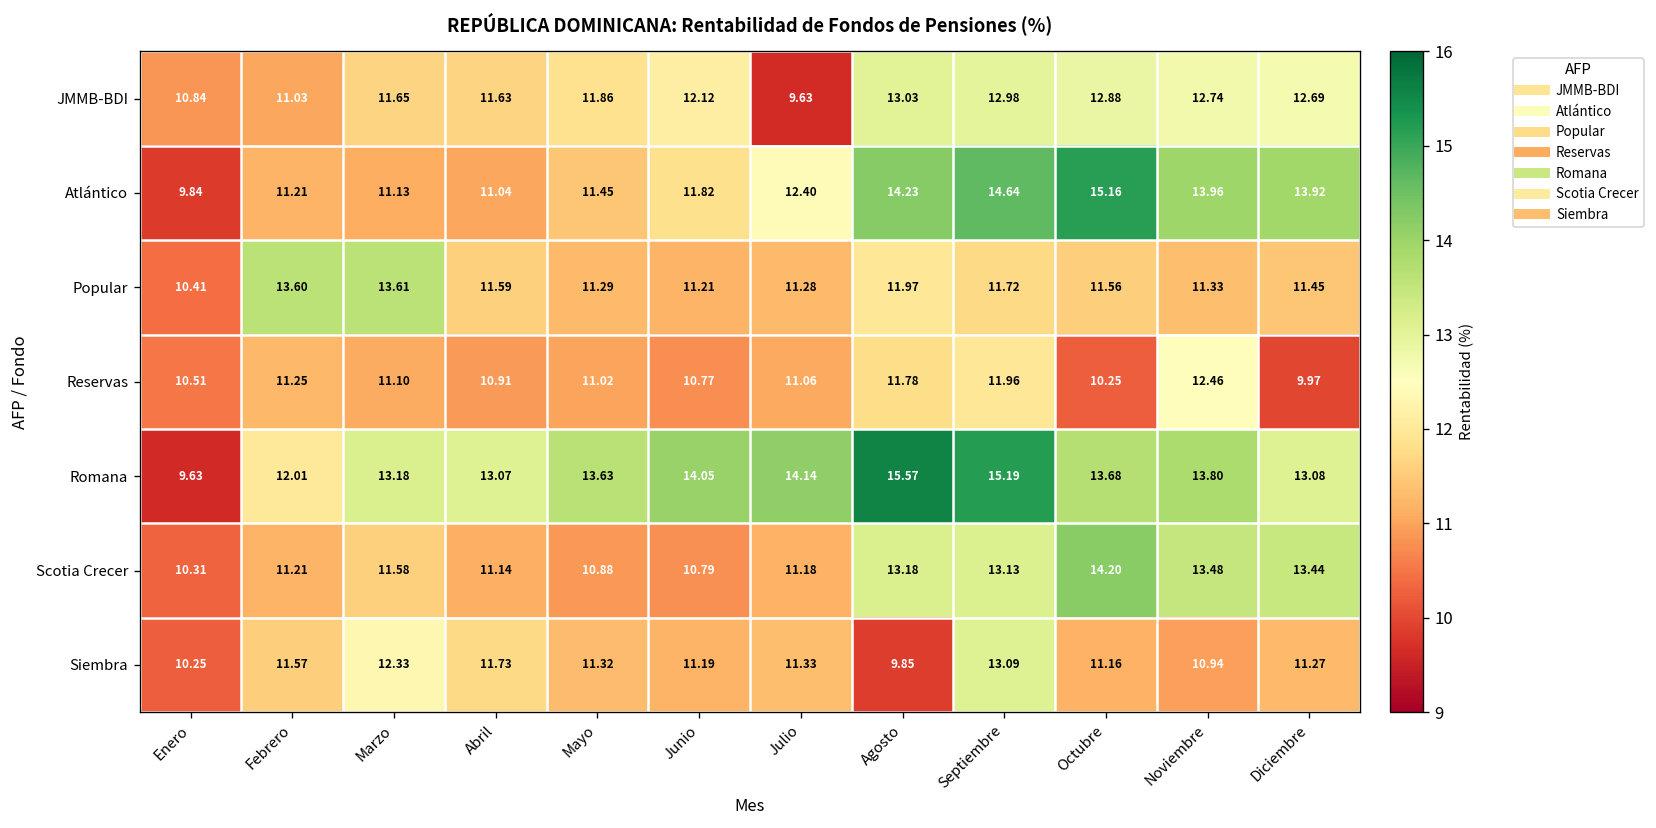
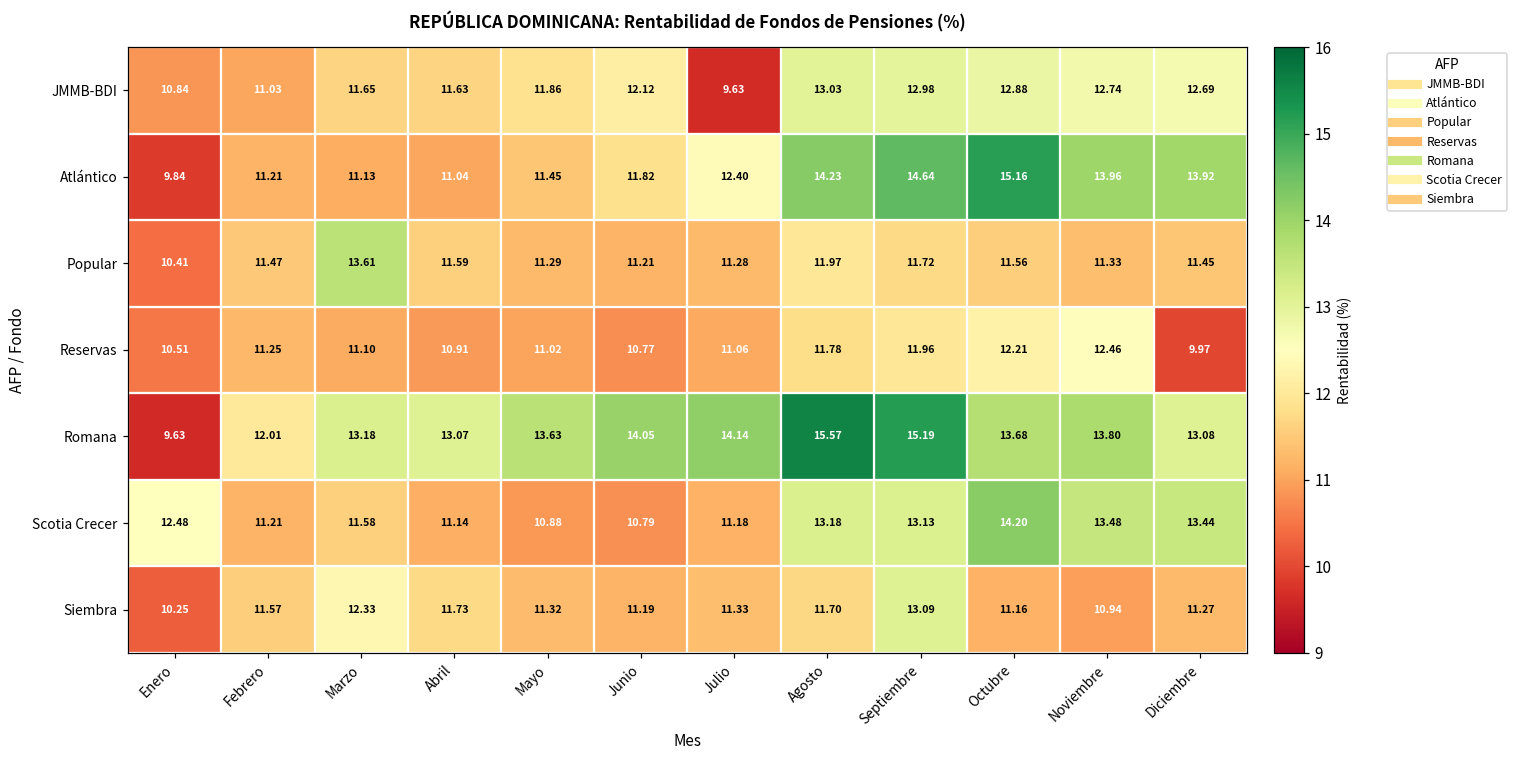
  {
    "JMMB-BDI": {
      "Enero": 10.84,
      "Febrero": 11.03,
      "Marzo": 11.65,
      "Abril": 11.63,
      "Mayo": 11.86,
      "Junio": 12.12,
      "Julio": 9.63,
      "Agosto": 13.03,
      "Septiembre": 12.98,
      "Octubre": 12.88,
      "Noviembre": 12.74,
      "Diciembre": 12.69
    },
    "Atlántico": {
      "Enero": 9.84,
      "Febrero": 11.21,
      "Marzo": 11.13,
      "Abril": 11.04,
      "Mayo": 11.45,
      "Junio": 11.82,
      "Julio": 12.40,
      "Agosto": 14.23,
      "Septiembre": 14.64,
      "Octubre": 15.16,
      "Noviembre": 13.96,
      "Diciembre": 13.92
    },
    "Popular": {
      "Enero": 10.41,
-     "Febrero": 13.60,
+     "Febrero": 11.47,
      "Marzo": 13.61,
      "Abril": 11.59,
      "Mayo": 11.29,
      "Junio": 11.21,
      "Julio": 11.28,
      "Agosto": 11.97,
      "Septiembre": 11.72,
      "Octubre": 11.56,
      "Noviembre": 11.33,
      "Diciembre": 11.45
    },
    "Reservas": {
      "Enero": 10.51,
      "Febrero": 11.25,
      "Marzo": 11.10,
      "Abril": 10.91,
      "Mayo": 11.02,
      "Junio": 10.77,
      "Julio": 11.06,
      "Agosto": 11.78,
      "Septiembre": 11.96,
-     "Octubre": 10.25,
+     "Octubre": 12.21,
      "Noviembre": 12.46,
      "Diciembre": 9.97
    },
    "Romana": {
      "Enero": 9.63,
      "Febrero": 12.01,
      "Marzo": 13.18,
      "Abril": 13.07,
      "Mayo": 13.63,
      "Junio": 14.05,
      "Julio": 14.14,
      "Agosto": 15.57,
      "Septiembre": 15.19,
      "Octubre": 13.68,
      "Noviembre": 13.80,
      "Diciembre": 13.08
    },
    "Scotia Crecer": {
-     "Enero": 10.31,
+     "Enero": 12.48,
      "Febrero": 11.21,
      "Marzo": 11.58,
      "Abril": 11.14,
      "Mayo": 10.88,
      "Junio": 10.79,
      "Julio": 11.18,
      "Agosto": 13.18,
      "Septiembre": 13.13,
      "Octubre": 14.20,
      "Noviembre": 13.48,
      "Diciembre": 13.44
    },
    "Siembra": {
      "Enero": 10.25,
      "Febrero": 11.57,
      "Marzo": 12.33,
      "Abril": 11.73,
      "Mayo": 11.32,
      "Junio": 11.19,
      "Julio": 11.33,
-     "Agosto": 9.85,
+     "Agosto": 11.70,
      "Septiembre": 13.09,
      "Octubre": 11.16,
      "Noviembre": 10.94,
      "Diciembre": 11.27
    }
  }
